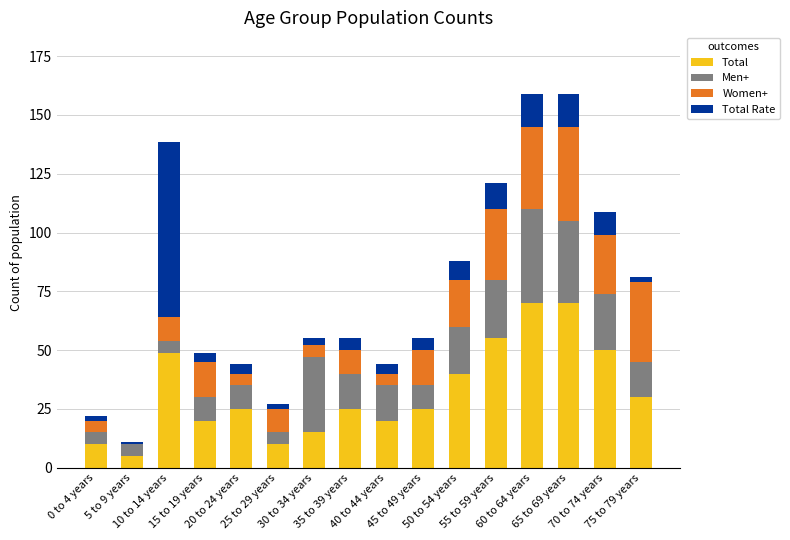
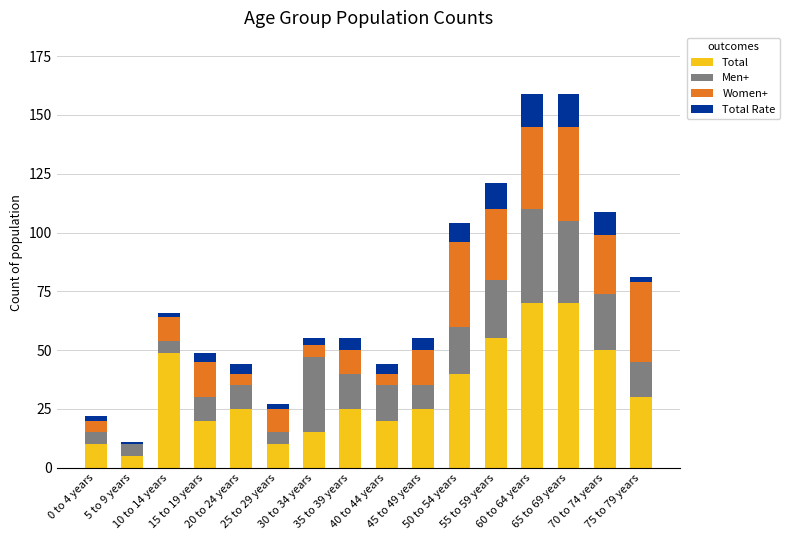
  {
    "Total": {
      "0 to 4 years": 10,
      "5 to 9 years": 5,
      "10 to 14 years": 49,
      "15 to 19 years": 20,
      "20 to 24 years": 25,
      "25 to 29 years": 10,
      "30 to 34 years": 15,
      "35 to 39 years": 25,
      "40 to 44 years": 20,
      "45 to 49 years": 25,
      "50 to 54 years": 40,
      "55 to 59 years": 55,
      "60 to 64 years": 70,
      "65 to 69 years": 70,
      "70 to 74 years": 50,
      "75 to 79 years": 30
    },
    "Men+": {
      "0 to 4 years": 5,
      "5 to 9 years": 5,
      "10 to 14 years": 5,
      "15 to 19 years": 10,
      "20 to 24 years": 10,
      "25 to 29 years": 5,
      "30 to 34 years": 32,
      "35 to 39 years": 15,
      "40 to 44 years": 15,
      "45 to 49 years": 10,
      "50 to 54 years": 20,
      "55 to 59 years": 25,
      "60 to 64 years": 40,
      "65 to 69 years": 35,
      "70 to 74 years": 24,
      "75 to 79 years": 15
    },
    "Women+": {
      "0 to 4 years": 5,
      "5 to 9 years": 0,
      "10 to 14 years": 10,
      "15 to 19 years": 15,
      "20 to 24 years": 5,
      "25 to 29 years": 10,
      "30 to 34 years": 5,
      "35 to 39 years": 10,
      "40 to 44 years": 5,
      "45 to 49 years": 15,
-     "50 to 54 years": 20,
+     "50 to 54 years": 36,
      "55 to 59 years": 30,
      "60 to 64 years": 35,
      "65 to 69 years": 40,
      "70 to 74 years": 25,
      "75 to 79 years": 34
    },
    "Total Rate": {
      "0 to 4 years": 2,
-     "10 to 14 years": 74,
+     "10 to 14 years": 2,
      "15 to 19 years": 4,
      "20 to 24 years": 4,
      "25 to 29 years": 2,
      "30 to 34 years": 3,
      "35 to 39 years": 5,
      "40 to 44 years": 4,
      "45 to 49 years": 5,
      "50 to 54 years": 8,
      "55 to 59 years": 11,
      "60 to 64 years": 14,
      "65 to 69 years": 14,
      "70 to 74 years": 10,
      "75 to 79 years": 2
    }
  }
